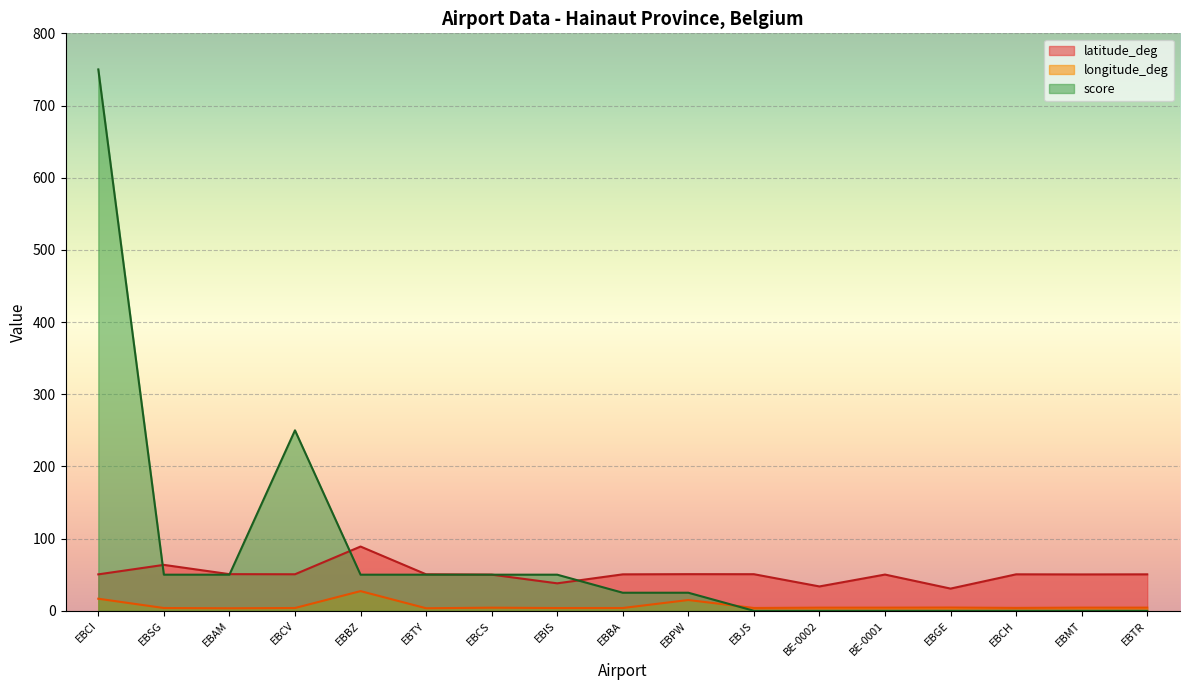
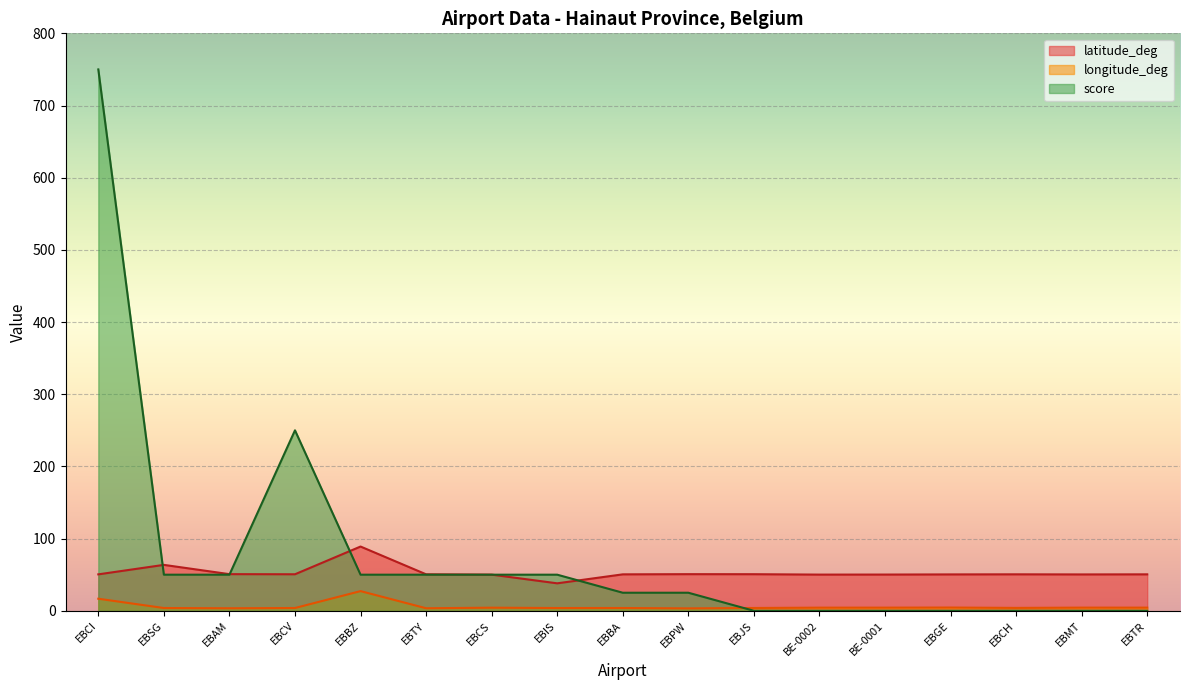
  {
    "latitude_deg": {
      "EBCI": 50,
      "EBSG": 60,
      "EBCV": 50,
      "EBBZ": 90,
      "EBIS": 40,
      "EBBA": 50,
      "EBPW": 50,
      "EBJS": 50,
-     "BE-0002": 30,
+     "BE-0002": 50,
      "BE-0001": 50,
-     "EBGE": 30,
+     "EBGE": 50,
      "EBCH": 50,
      "EBMT": 50,
      "EBTR": 50
    },
    "longitude_deg": {
      "EBCI": 20,
      "EBSG": 0,
      "EBAM": 0,
      "EBCV": 0,
      "EBBZ": 30,
      "EBTY": 0,
      "EBCS": 0,
      "EBIS": 0,
      "EBBA": 0,
-     "EBPW": 10,
+     "EBPW": 0,
      "EBJS": 0,
      "BE-0002": 0,
      "BE-0001": 0,
      "EBGE": 0,
      "EBCH": 0,
      "EBMT": 0,
      "EBTR": 0
    },
    "score": {
      "EBCI": 750,
      "EBSG": 50,
      "EBCV": 250,
      "EBBZ": 50,
      "EBIS": 50,
      "EBBA": 30,
      "EBPW": 30,
      "EBJS": 0,
      "BE-0002": 0,
      "BE-0001": 0,
      "EBGE": 0,
      "EBCH": 0,
      "EBMT": 0,
      "EBTR": 0
    }
  }
